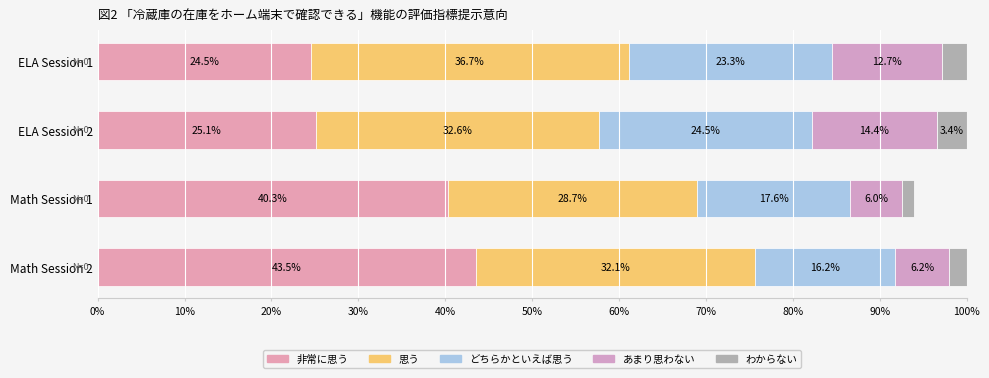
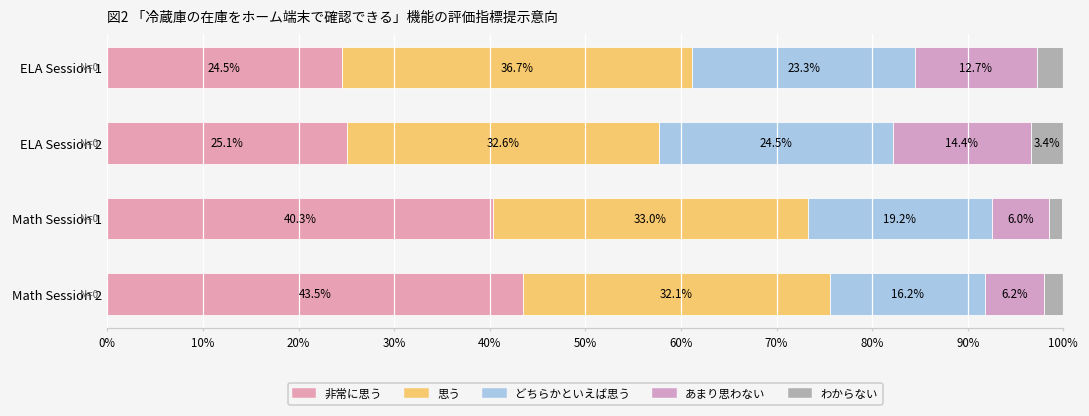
  {
    "思う": {
      "ELA Session 1": "36.7%",
      "ELA Session 2": "32.6%",
-     "Math Session 1": "28.7%",
+     "Math Session 1": "33.0%",
      "Math Session 2": "32.1%"
    },
    "どちらかといえば思う": {
      "ELA Session 1": "23.3%",
      "ELA Session 2": "24.5%",
-     "Math Session 1": "17.6%",
+     "Math Session 1": "19.2%",
      "Math Session 2": "16.2%"
    }
  }
